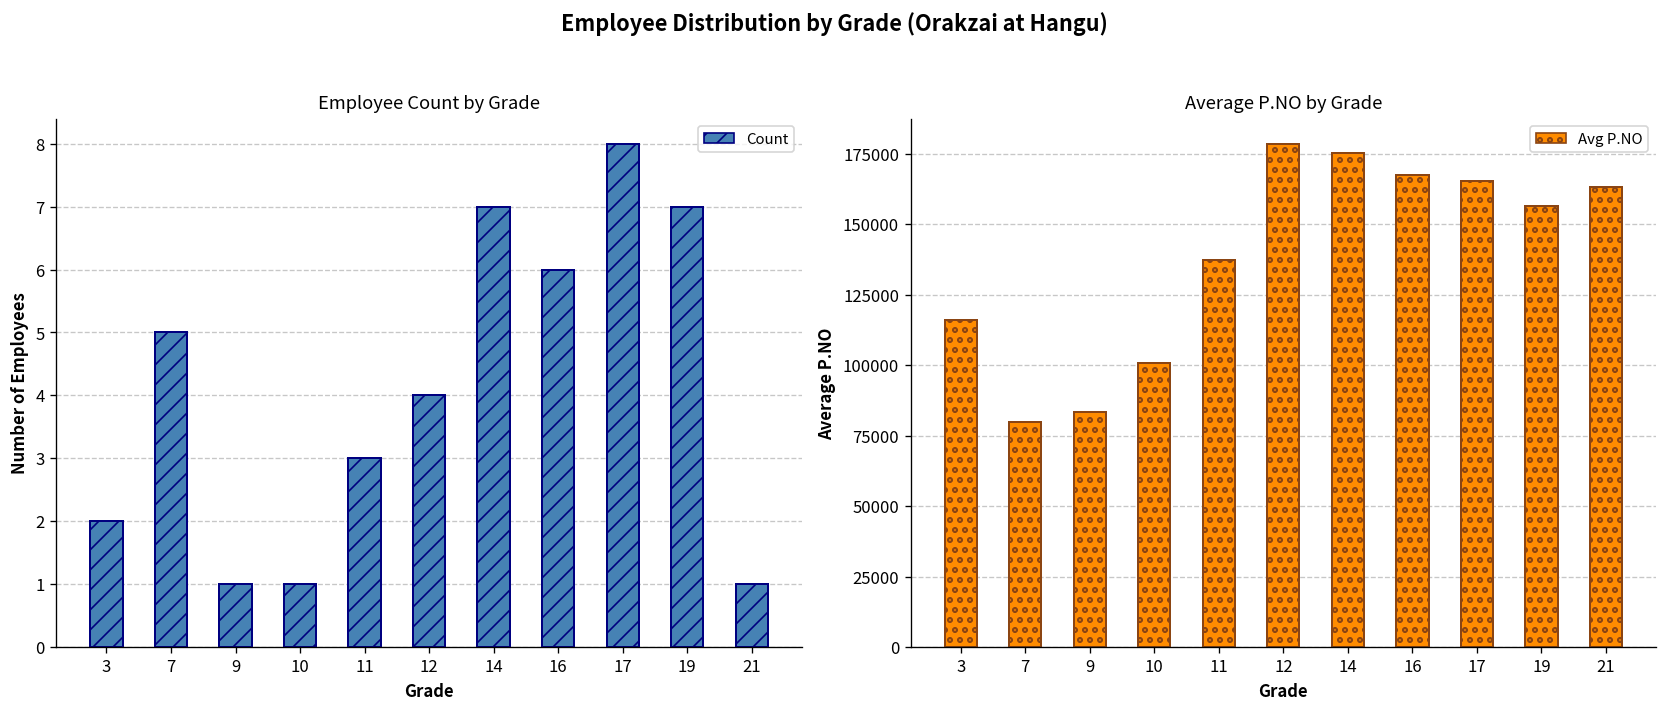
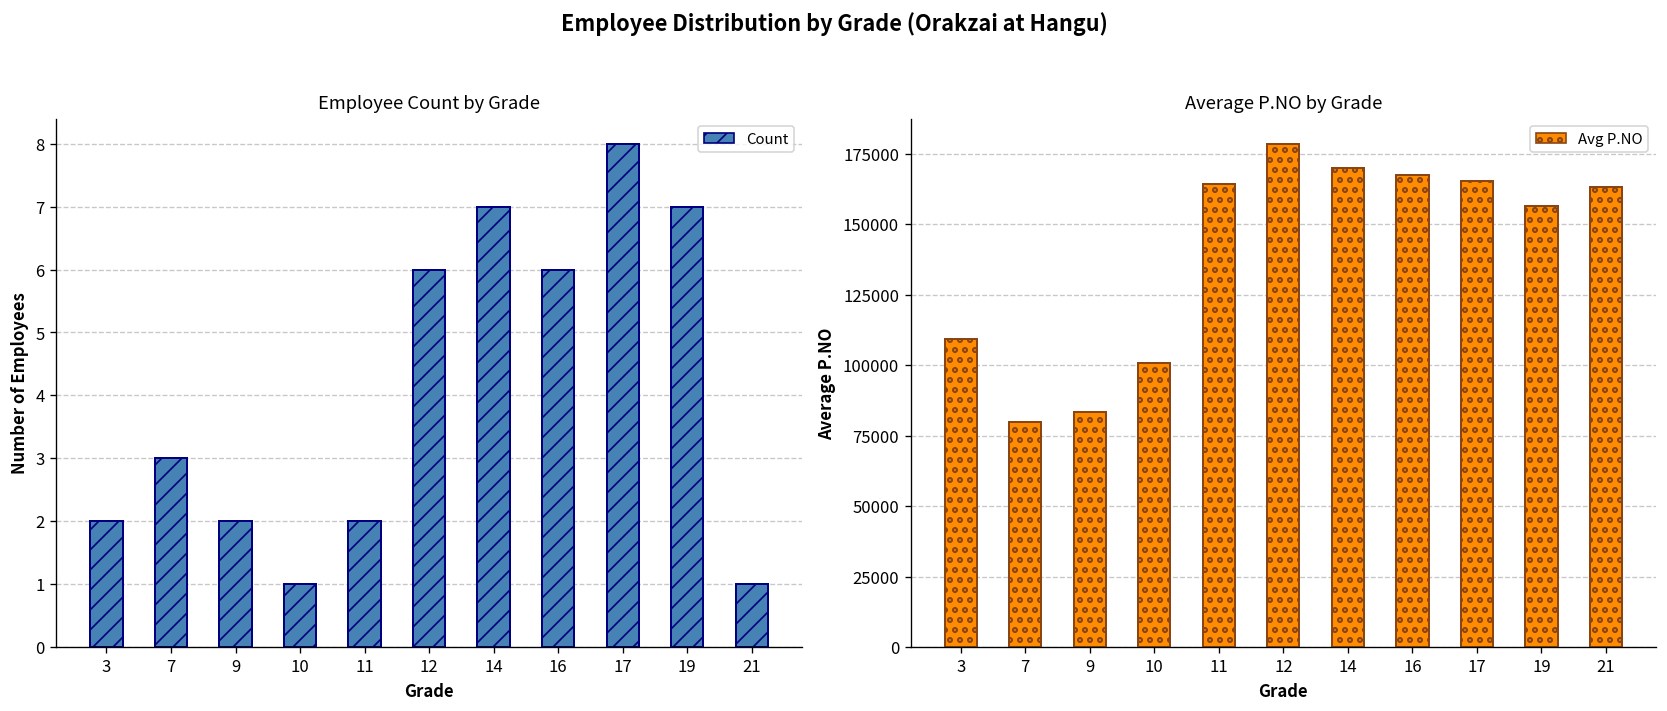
  {
    "Employee Count by Grade": {
      "3": 2,
-     "7": 5,
-     "9": 1,
+     "7": 3,
+     "9": 2,
      "10": 1,
-     "11": 3,
-     "12": 4,
+     "11": 2,
+     "12": 6,
      "14": 7,
      "16": 6,
      "17": 8,
      "19": 7,
      "21": 1
    },
    "Average P.NO by Grade": {
-     "3": 116000,
+     "3": 109000,
      "7": 80000,
      "9": 83000,
      "10": 101000,
-     "11": 137000,
+     "11": 164000,
      "12": 179000,
-     "14": 175000,
+     "14": 170000,
      "16": 167000,
      "17": 165000,
      "19": 157000,
      "21": 163000
    }
  }
